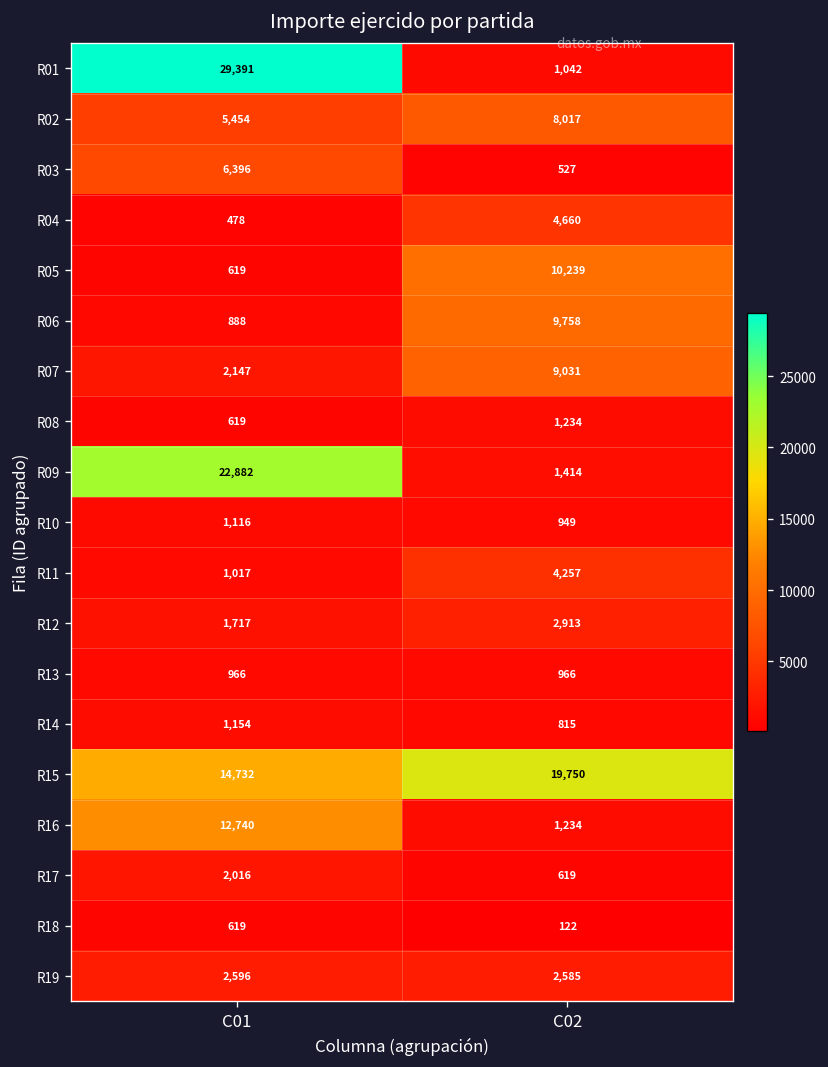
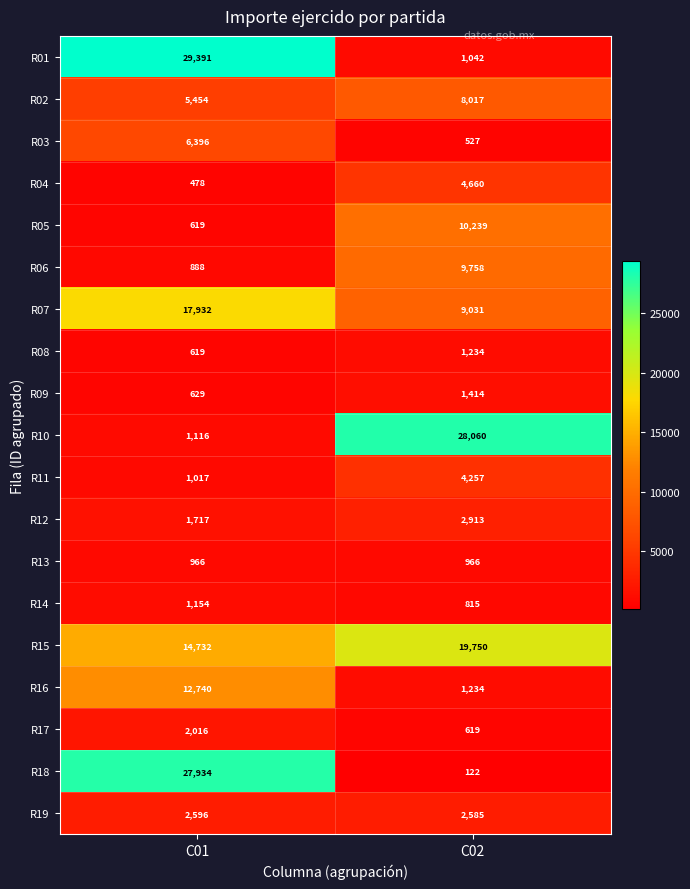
  {
    "R01": {
      "C01": "29,391",
      "C02": "1,042"
    },
    "R02": {
      "C01": "5,454",
      "C02": "8,017"
    },
    "R03": {
      "C01": "6,396",
      "C02": "527"
    },
    "R04": {
      "C01": "478",
      "C02": "4,660"
    },
    "R05": {
      "C01": "619",
      "C02": "10,239"
    },
    "R06": {
      "C01": "888",
      "C02": "9,758"
    },
    "R07": {
-     "C01": "2,147",
+     "C01": "17,932",
      "C02": "9,031"
    },
    "R08": {
      "C01": "619",
      "C02": "1,234"
    },
    "R09": {
-     "C01": "22,882",
+     "C01": "629",
      "C02": "1,414"
    },
    "R10": {
      "C01": "1,116",
-     "C02": "949"
+     "C02": "28,060"
    },
    "R11": {
      "C01": "1,017",
      "C02": "4,257"
    },
    "R12": {
      "C01": "1,717",
      "C02": "2,913"
    },
    "R13": {
      "C01": "966",
      "C02": "966"
    },
    "R14": {
      "C01": "1,154",
      "C02": "815"
    },
    "R15": {
      "C01": "14,732",
      "C02": "19,750"
    },
    "R16": {
      "C01": "12,740",
      "C02": "1,234"
    },
    "R17": {
      "C01": "2,016",
      "C02": "619"
    },
    "R18": {
-     "C01": "619",
+     "C01": "27,934",
      "C02": "122"
    },
    "R19": {
      "C01": "2,596",
      "C02": "2,585"
    }
  }
